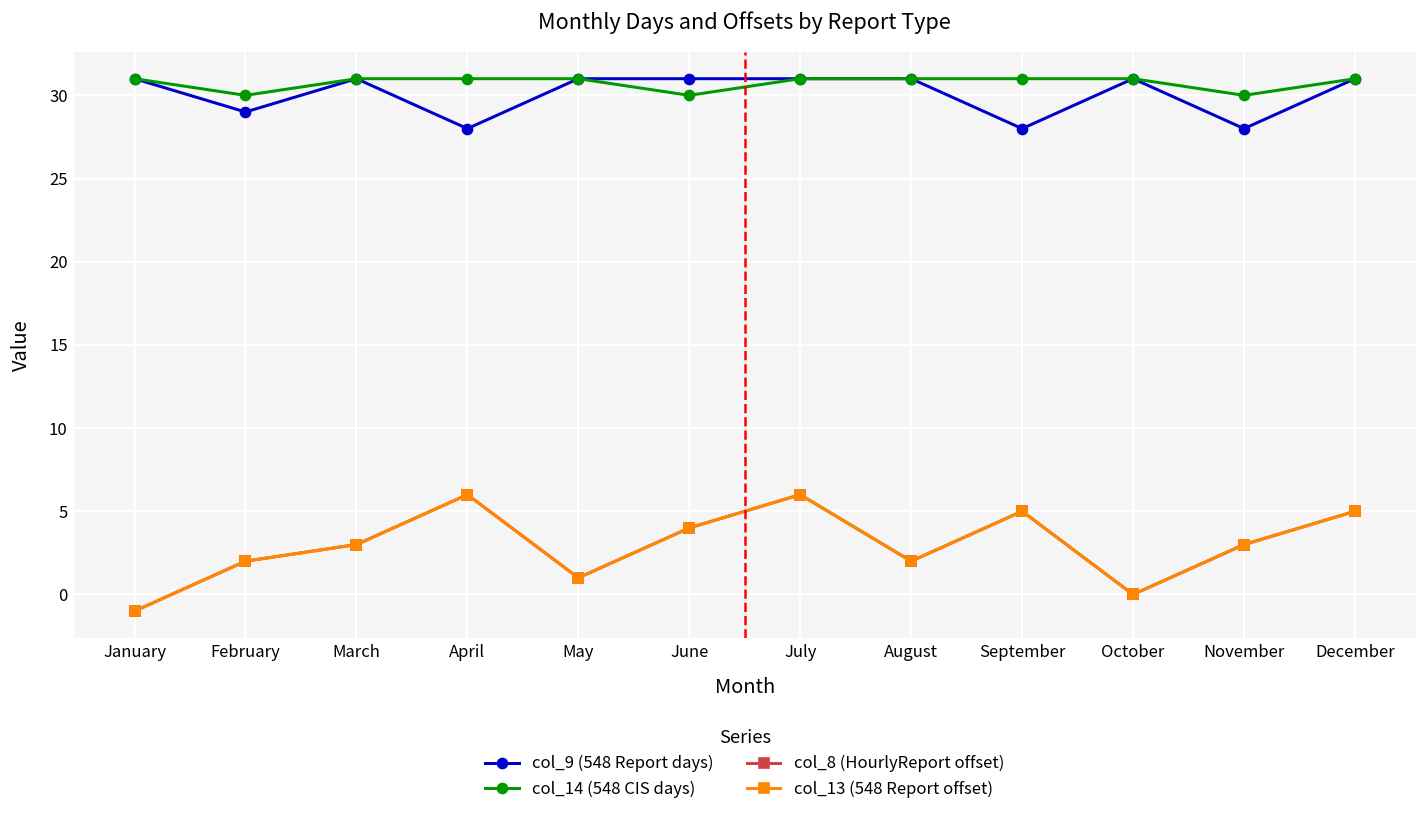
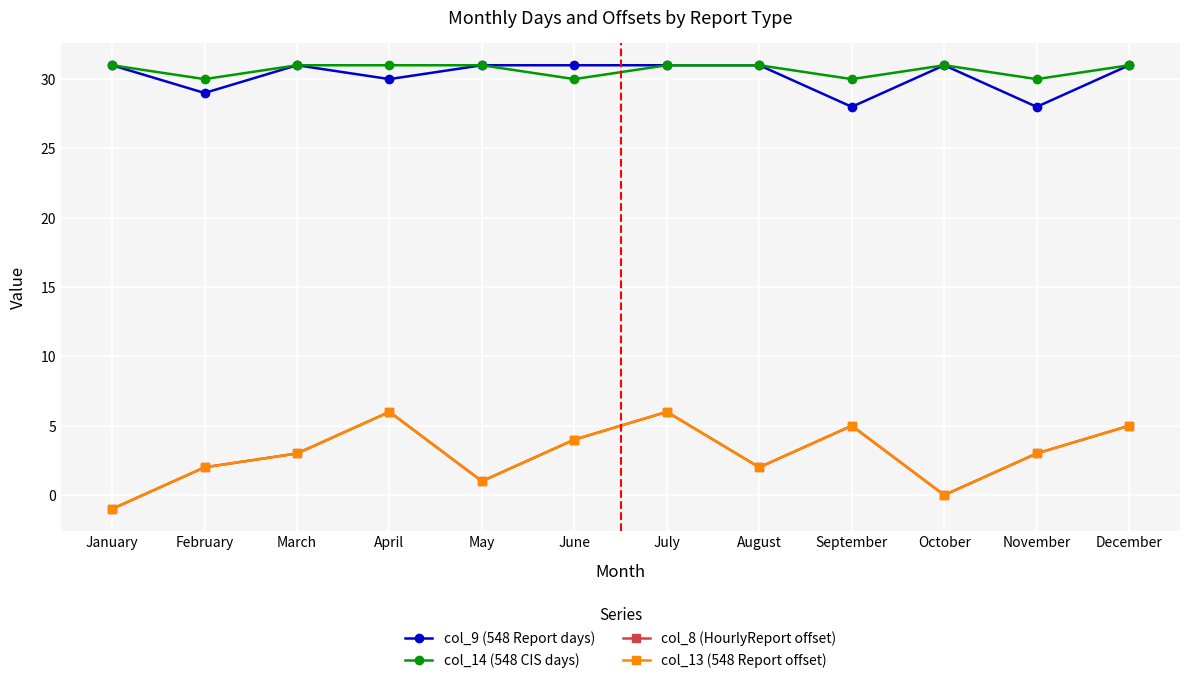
  {
    "col_9 (548 Report days)": {
      "February": 29,
-     "April": 28,
+     "April": 30,
      "June": 31,
      "September": 28,
      "November": 28
    },
    "col_14 (548 CIS days)": {
      "February": 30,
      "April": 31,
      "June": 30,
-     "September": 31,
+     "September": 30,
      "November": 30
    },
    "col_13 (548 Report offset)": {
      "January": -1,
      "February": 2,
      "March": 3,
      "April": 6,
      "May": 1,
      "June": 4,
      "July": 6,
      "August": 2,
      "September": 5,
      "October": 0,
      "November": 3,
      "December": 5
    }
  }
